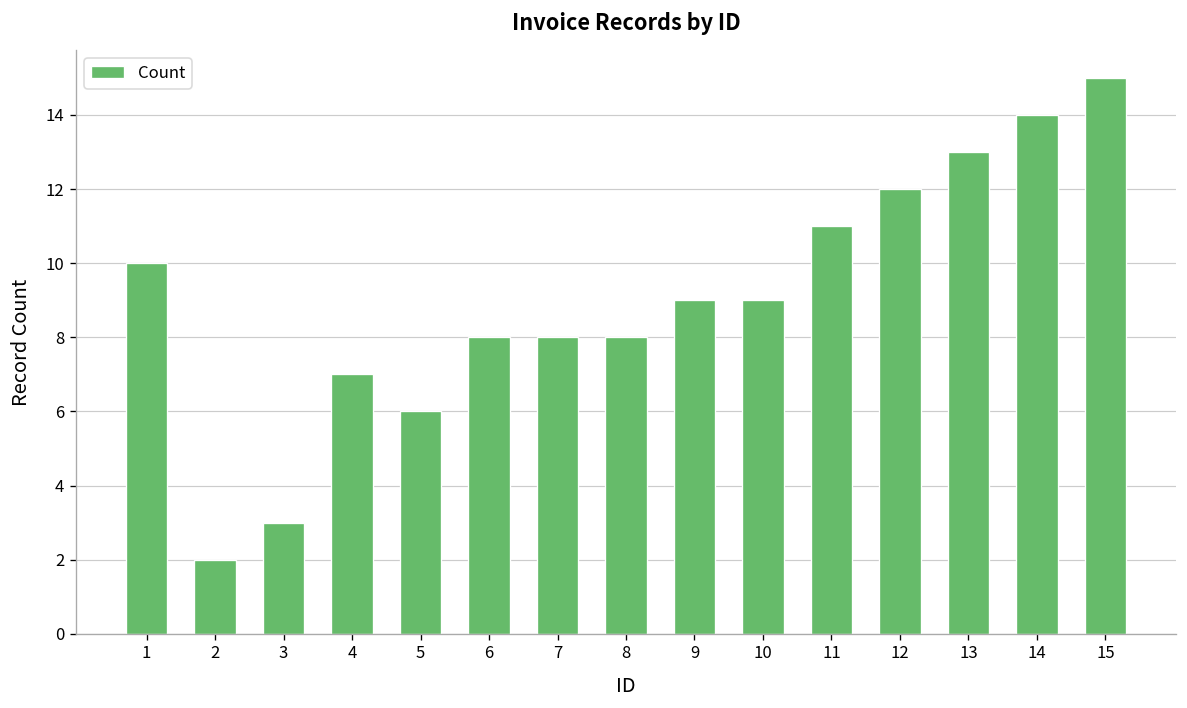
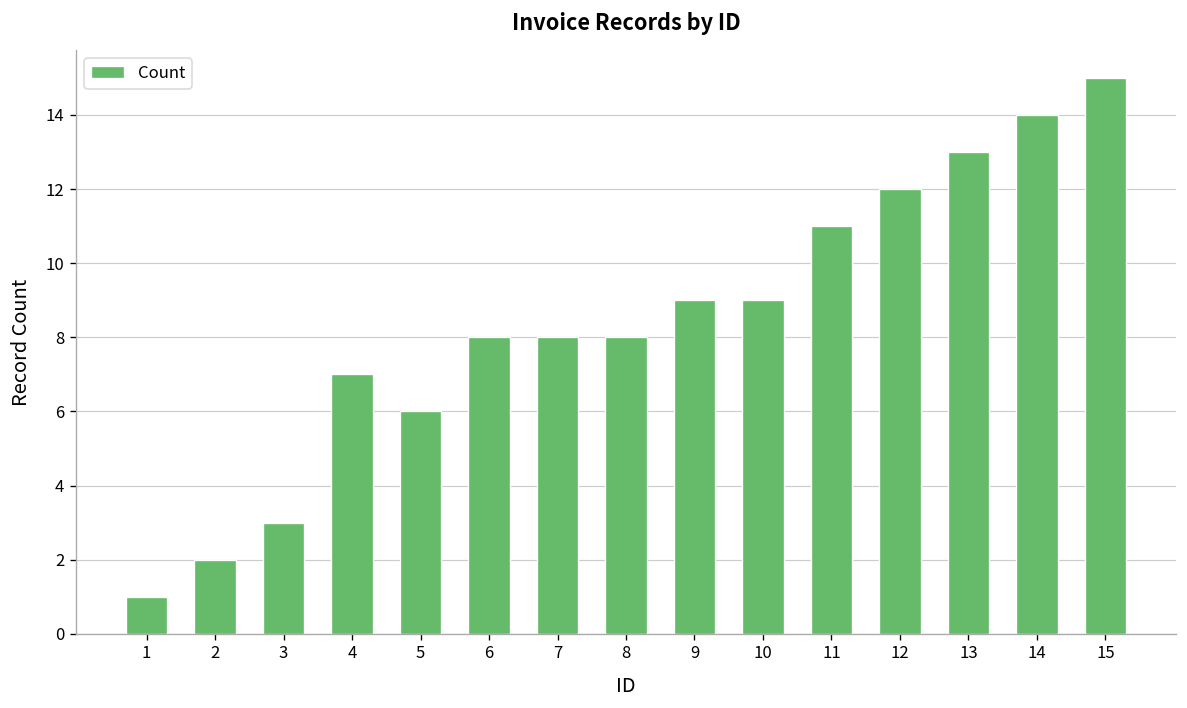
  {
-   "1": 10,
+   "1": 1,
    "2": 2,
    "3": 3,
    "4": 7,
    "5": 6,
    "6": 8,
    "7": 8,
    "8": 8,
    "9": 9,
    "10": 9,
    "11": 11,
    "12": 12,
    "13": 13,
    "14": 14,
    "15": 15
  }
